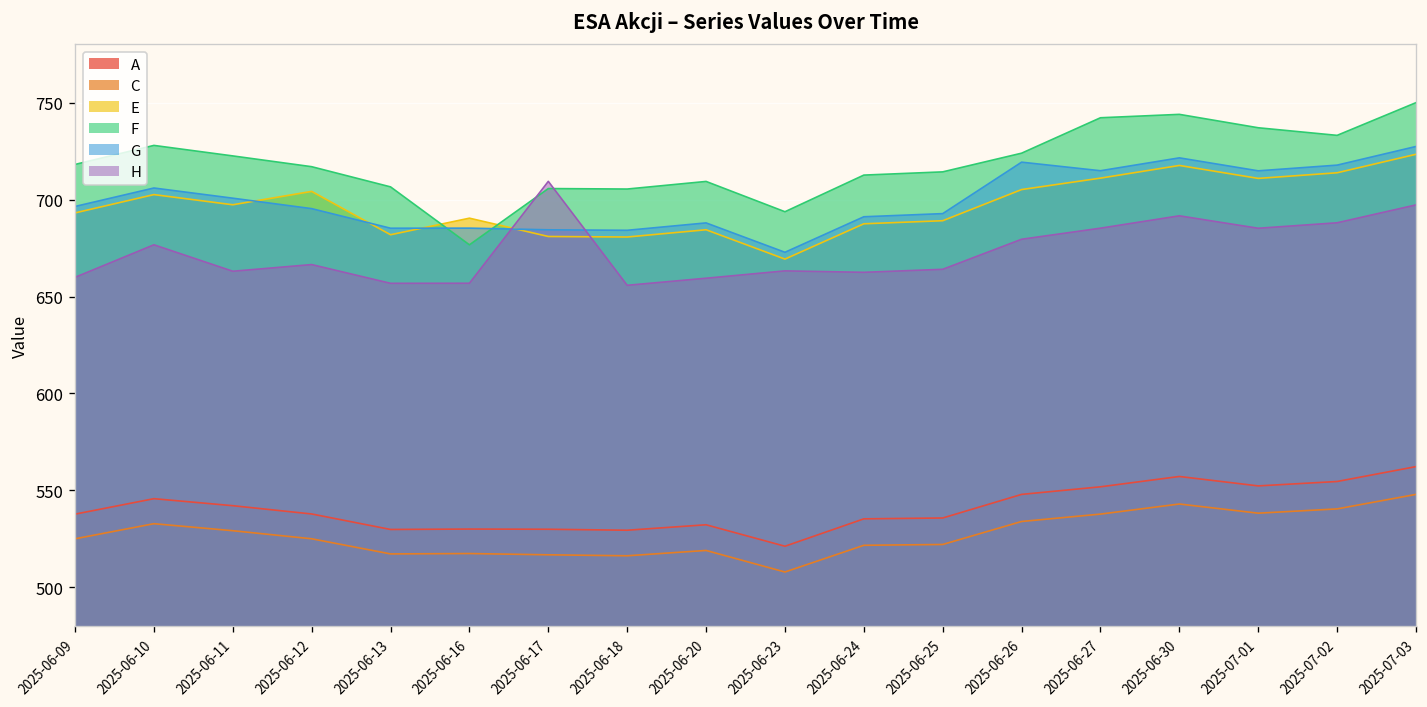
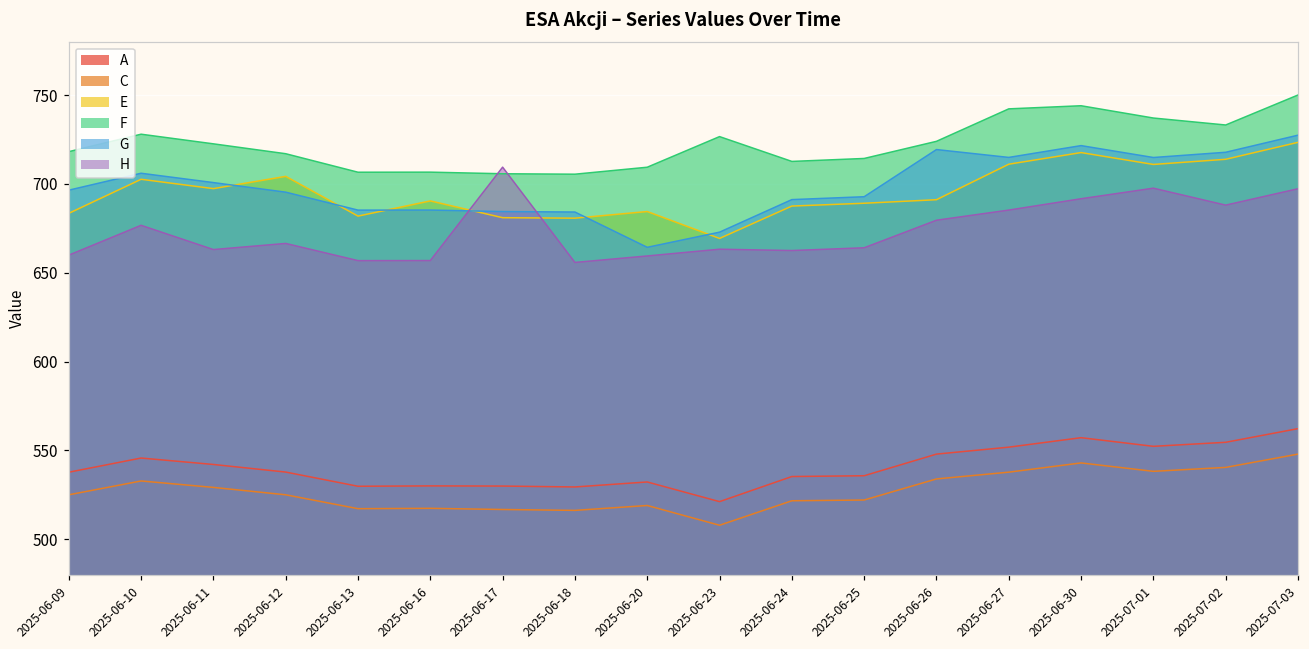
  {
    "E": {
-     "2025-06-09": 693,
+     "2025-06-09": 683,
      "2025-06-10": 703,
      "2025-06-11": 697,
      "2025-06-12": 704,
      "2025-06-13": 682,
      "2025-06-16": 690,
      "2025-06-17": 681,
      "2025-06-18": 681,
      "2025-06-20": 684,
      "2025-06-23": 669,
      "2025-06-24": 688,
      "2025-06-25": 689,
-     "2025-06-26": 705,
+     "2025-06-26": 691,
      "2025-06-27": 711,
      "2025-06-30": 718,
      "2025-07-01": 711,
      "2025-07-02": 714,
      "2025-07-03": 723
    },
    "F": {
      "2025-06-09": 718,
      "2025-06-10": 728,
      "2025-06-11": 723,
      "2025-06-12": 717,
      "2025-06-13": 707,
-     "2025-06-16": 677,
+     "2025-06-16": 707,
      "2025-06-17": 706,
      "2025-06-18": 705,
      "2025-06-20": 709,
-     "2025-06-23": 694,
+     "2025-06-23": 727,
      "2025-06-24": 713,
      "2025-06-25": 714,
      "2025-06-26": 724,
      "2025-06-27": 742,
      "2025-06-30": 744,
      "2025-07-01": 737,
      "2025-07-02": 733,
      "2025-07-03": 750
    },
    "G": {
      "2025-06-09": 696,
      "2025-06-10": 706,
      "2025-06-11": 701,
      "2025-06-12": 695,
      "2025-06-13": 685,
      "2025-06-16": 685,
      "2025-06-17": 684,
      "2025-06-18": 684,
-     "2025-06-20": 688,
+     "2025-06-20": 664,
      "2025-06-23": 673,
      "2025-06-24": 691,
      "2025-06-25": 693,
      "2025-06-26": 719,
      "2025-06-27": 715,
      "2025-06-30": 722,
      "2025-07-01": 715,
      "2025-07-02": 718,
      "2025-07-03": 727
    },
    "H": {
      "2025-06-09": 660,
      "2025-06-10": 677,
      "2025-06-11": 663,
      "2025-06-12": 666,
      "2025-06-13": 657,
      "2025-06-16": 657,
      "2025-06-17": 709,
      "2025-06-18": 656,
      "2025-06-20": 659,
      "2025-06-23": 663,
      "2025-06-24": 662,
      "2025-06-25": 664,
      "2025-06-26": 680,
      "2025-06-27": 685,
      "2025-06-30": 692,
-     "2025-07-01": 685,
+     "2025-07-01": 698,
      "2025-07-02": 688,
      "2025-07-03": 697
    }
  }
